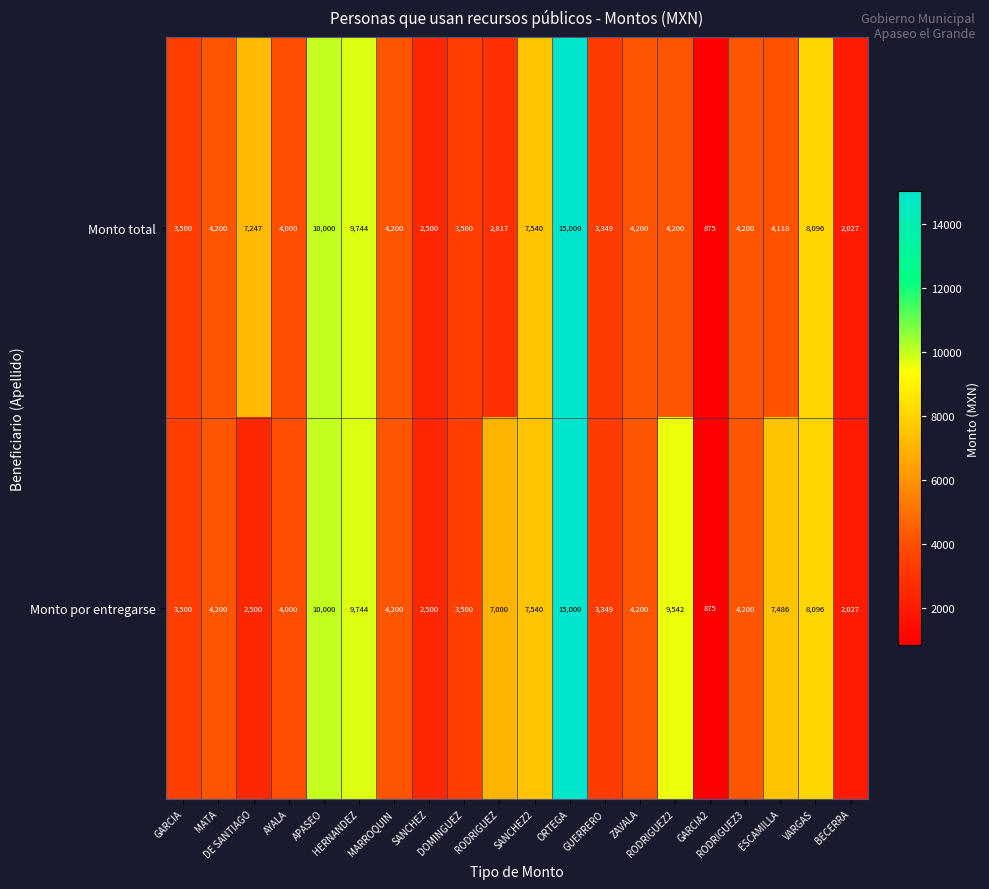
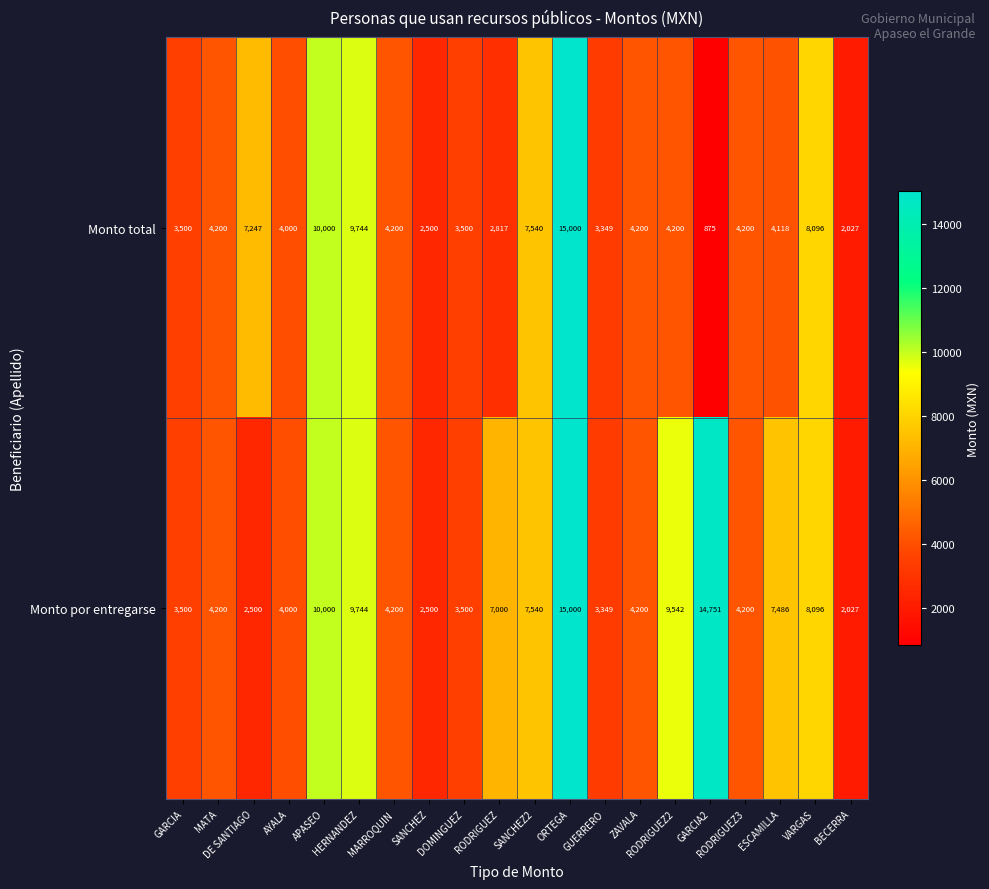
  {
    "Monto total": {
      "GARCIA": "3,500",
      "MATA": "4,200",
      "DE SANTIAGO": "7,247",
      "AYALA": "4,000",
      "APASEO": "10,000",
      "HERNANDEZ": "9,744",
      "MARROQUIN": "4,200",
      "SANCHEZ": "2,500",
      "DOMINGUEZ": "3,500",
      "RODRIGUEZ": "2,817",
      "SANCHEZ2": "7,540",
      "ORTEGA": "15,000",
      "GUERRERO": "3,349",
      "ZAVALA": "4,200",
      "RODRIGUEZ2": "4,200",
      "GARCIA2": "875",
      "RODRIGUEZ3": "4,200",
      "ESCAMILLA": "4,118",
      "VARGAS": "8,096",
      "BECERRA": "2,027"
    },
    "Monto por entregarse": {
      "GARCIA": "3,500",
      "MATA": "4,200",
      "DE SANTIAGO": "2,500",
      "AYALA": "4,000",
      "APASEO": "10,000",
      "HERNANDEZ": "9,744",
      "MARROQUIN": "4,200",
      "SANCHEZ": "2,500",
      "DOMINGUEZ": "3,500",
      "RODRIGUEZ": "7,000",
      "SANCHEZ2": "7,540",
      "ORTEGA": "15,000",
      "GUERRERO": "3,349",
      "ZAVALA": "4,200",
      "RODRIGUEZ2": "9,542",
-     "GARCIA2": "875",
+     "GARCIA2": "14,751",
      "RODRIGUEZ3": "4,200",
      "ESCAMILLA": "7,486",
      "VARGAS": "8,096",
      "BECERRA": "2,027"
    }
  }
